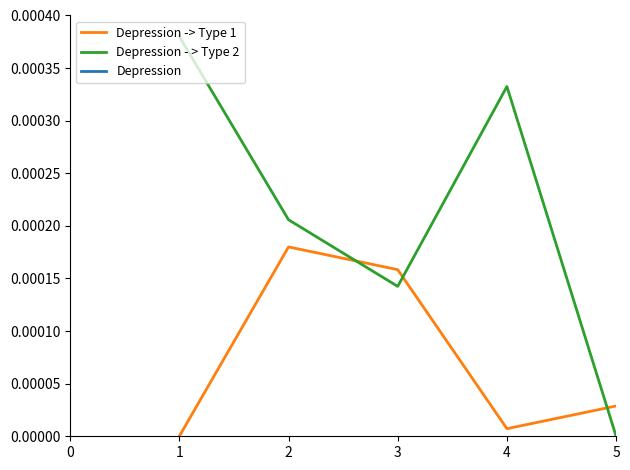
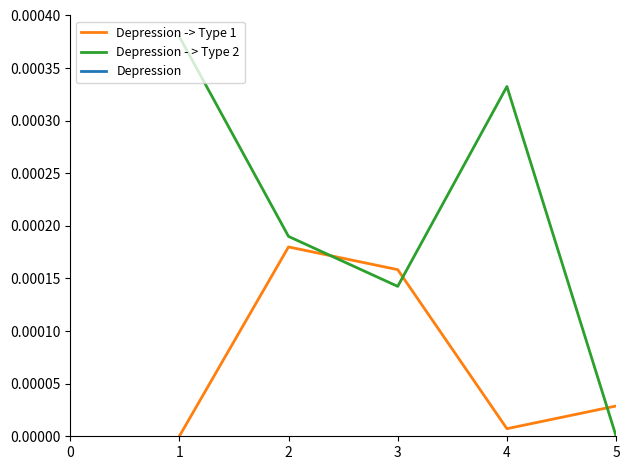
  {
    "Depression -> Type 1": {
      "1": 0.000000,
      "2": 0.000180,
      "3": 0.000158,
      "4": 0.000007,
      "5": 0.000029
    },
    "Depression - > Type 2": {
-     "2": 0.000206,
+     "2": 0.000190,
      "3": 0.000143,
      "4": 0.000333,
      "5": 0.000000
    }
  }
